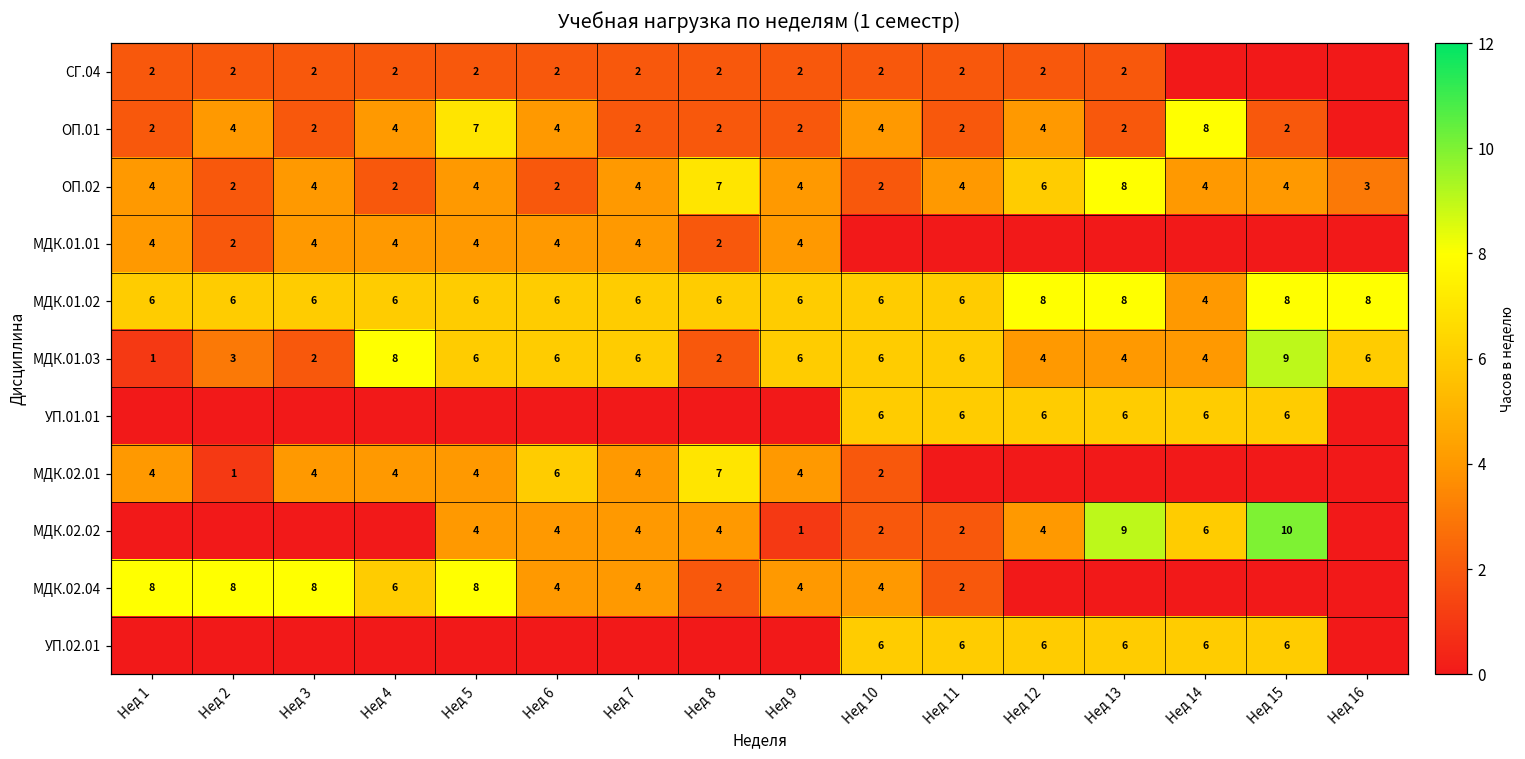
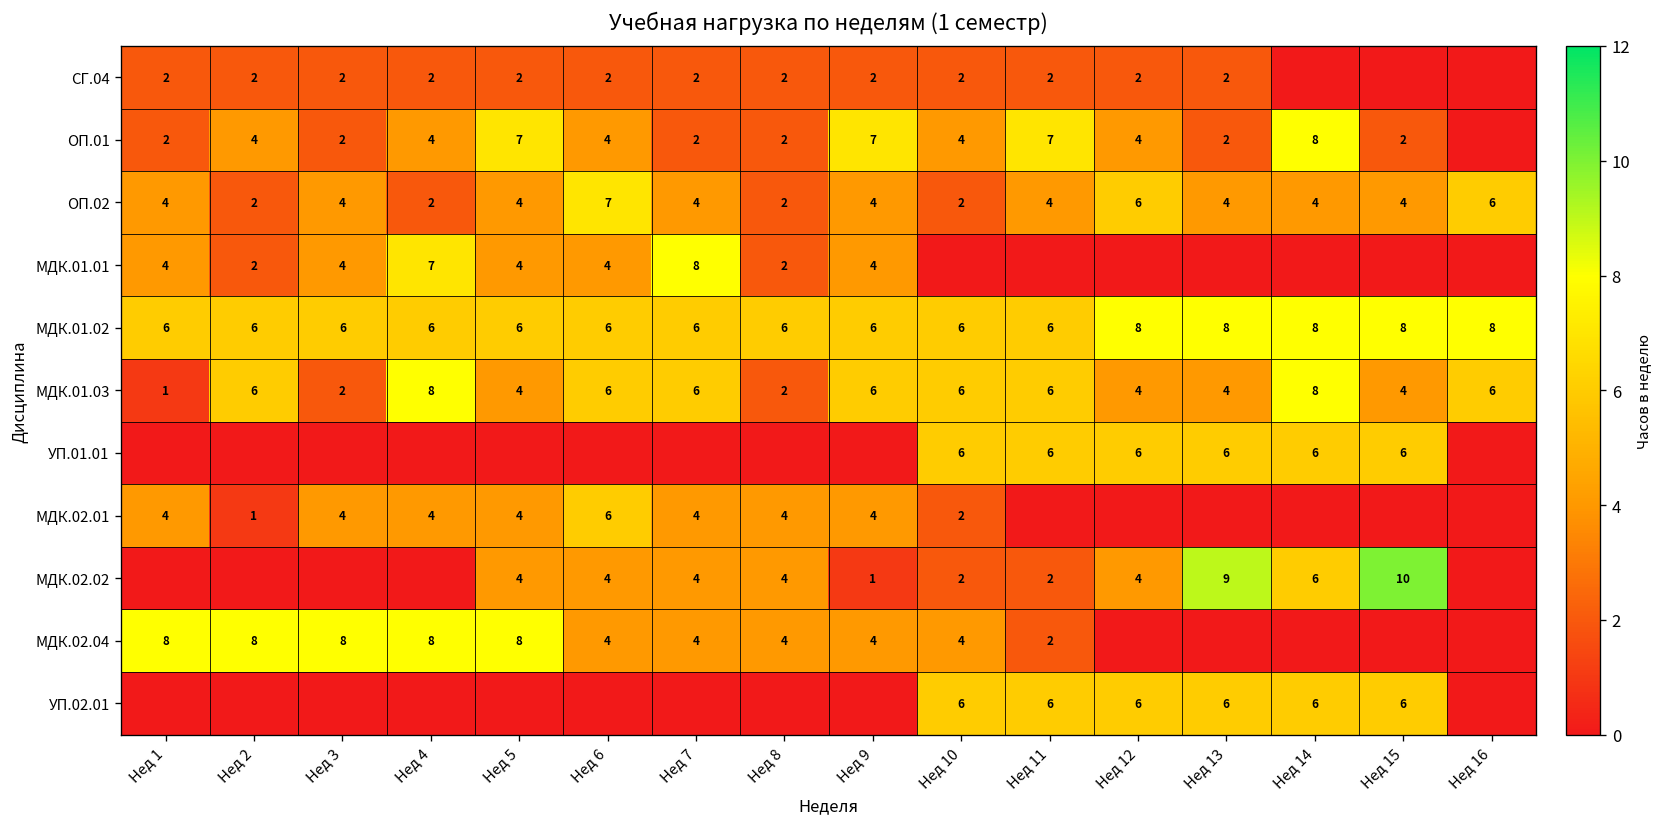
  {
    "СГ.04": {
      "Нед 1": 2,
      "Нед 2": 2,
      "Нед 3": 2,
      "Нед 4": 2,
      "Нед 5": 2,
      "Нед 6": 2,
      "Нед 7": 2,
      "Нед 8": 2,
      "Нед 9": 2,
      "Нед 10": 2,
      "Нед 11": 2,
      "Нед 12": 2,
      "Нед 13": 2
    },
    "ОП.01": {
      "Нед 1": 2,
      "Нед 2": 4,
      "Нед 3": 2,
      "Нед 4": 4,
      "Нед 5": 7,
      "Нед 6": 4,
      "Нед 7": 2,
      "Нед 8": 2,
-     "Нед 9": 2,
+     "Нед 9": 7,
      "Нед 10": 4,
-     "Нед 11": 2,
+     "Нед 11": 7,
      "Нед 12": 4,
      "Нед 13": 2,
      "Нед 14": 8,
      "Нед 15": 2
    },
    "ОП.02": {
      "Нед 1": 4,
      "Нед 2": 2,
      "Нед 3": 4,
      "Нед 4": 2,
      "Нед 5": 4,
-     "Нед 6": 2,
+     "Нед 6": 7,
      "Нед 7": 4,
-     "Нед 8": 7,
+     "Нед 8": 2,
      "Нед 9": 4,
      "Нед 10": 2,
      "Нед 11": 4,
      "Нед 12": 6,
-     "Нед 13": 8,
+     "Нед 13": 4,
      "Нед 14": 4,
      "Нед 15": 4,
-     "Нед 16": 3
+     "Нед 16": 6
    },
    "МДК.01.01": {
      "Нед 1": 4,
      "Нед 2": 2,
      "Нед 3": 4,
-     "Нед 4": 4,
+     "Нед 4": 7,
      "Нед 5": 4,
      "Нед 6": 4,
-     "Нед 7": 4,
+     "Нед 7": 8,
      "Нед 8": 2,
      "Нед 9": 4
    },
    "МДК.01.02": {
      "Нед 1": 6,
      "Нед 2": 6,
      "Нед 3": 6,
      "Нед 4": 6,
      "Нед 5": 6,
      "Нед 6": 6,
      "Нед 7": 6,
      "Нед 8": 6,
      "Нед 9": 6,
      "Нед 10": 6,
      "Нед 11": 6,
      "Нед 12": 8,
      "Нед 13": 8,
-     "Нед 14": 4,
+     "Нед 14": 8,
      "Нед 15": 8,
      "Нед 16": 8
    },
    "МДК.01.03": {
      "Нед 1": 1,
-     "Нед 2": 3,
+     "Нед 2": 6,
      "Нед 3": 2,
      "Нед 4": 8,
-     "Нед 5": 6,
+     "Нед 5": 4,
      "Нед 6": 6,
      "Нед 7": 6,
      "Нед 8": 2,
      "Нед 9": 6,
      "Нед 10": 6,
      "Нед 11": 6,
      "Нед 12": 4,
      "Нед 13": 4,
-     "Нед 14": 4,
-     "Нед 15": 9,
+     "Нед 14": 8,
+     "Нед 15": 4,
      "Нед 16": 6
    },
    "УП.01.01": {
      "Нед 10": 6,
      "Нед 11": 6,
      "Нед 12": 6,
      "Нед 13": 6,
      "Нед 14": 6,
      "Нед 15": 6
    },
    "МДК.02.01": {
      "Нед 1": 4,
      "Нед 2": 1,
      "Нед 3": 4,
      "Нед 4": 4,
      "Нед 5": 4,
      "Нед 6": 6,
      "Нед 7": 4,
-     "Нед 8": 7,
+     "Нед 8": 4,
      "Нед 9": 4,
      "Нед 10": 2
    },
    "МДК.02.02": {
      "Нед 5": 4,
      "Нед 6": 4,
      "Нед 7": 4,
      "Нед 8": 4,
      "Нед 9": 1,
      "Нед 10": 2,
      "Нед 11": 2,
      "Нед 12": 4,
      "Нед 13": 9,
      "Нед 14": 6,
      "Нед 15": 10
    },
    "МДК.02.04": {
      "Нед 1": 8,
      "Нед 2": 8,
      "Нед 3": 8,
-     "Нед 4": 6,
+     "Нед 4": 8,
      "Нед 5": 8,
      "Нед 6": 4,
      "Нед 7": 4,
-     "Нед 8": 2,
+     "Нед 8": 4,
      "Нед 9": 4,
      "Нед 10": 4,
      "Нед 11": 2
    },
    "УП.02.01": {
      "Нед 10": 6,
      "Нед 11": 6,
      "Нед 12": 6,
      "Нед 13": 6,
      "Нед 14": 6,
      "Нед 15": 6
    }
  }
